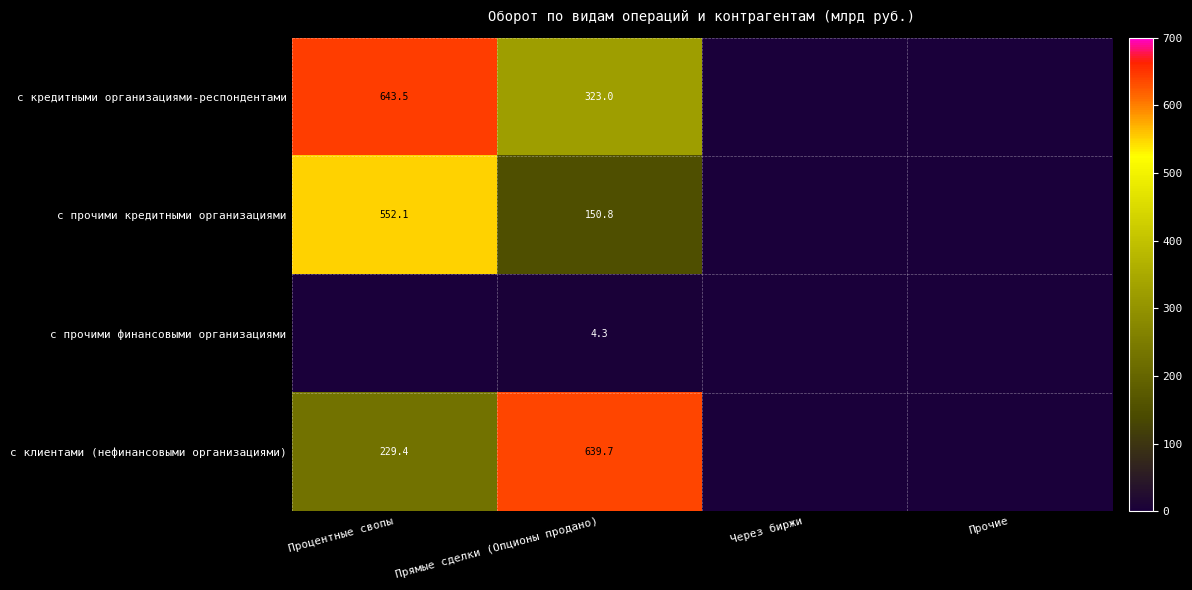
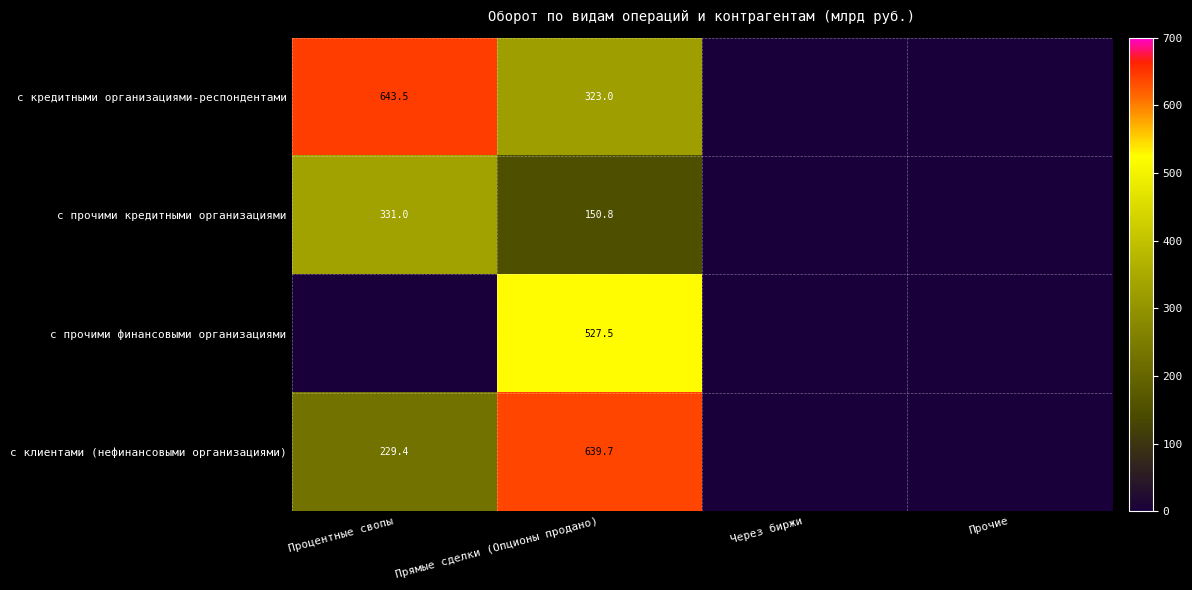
  {
    "с кредитными организациями-респондентами": {
      "Процентные свопы": 643.5,
      "Прямые сделки (Опционы продано)": 323.0
    },
    "с прочими кредитными организациями": {
-     "Процентные свопы": 552.1,
+     "Процентные свопы": 331.0,
      "Прямые сделки (Опционы продано)": 150.8
    },
    "с прочими финансовыми организациями": {
-     "Прямые сделки (Опционы продано)": 4.3
+     "Прямые сделки (Опционы продано)": 527.5
    },
    "с клиентами (нефинансовыми организациями)": {
      "Процентные свопы": 229.4,
      "Прямые сделки (Опционы продано)": 639.7
    }
  }
